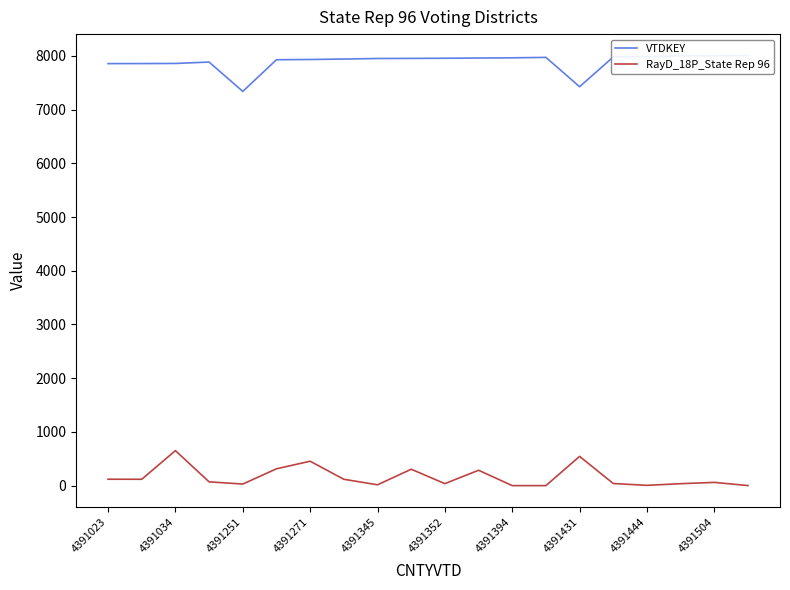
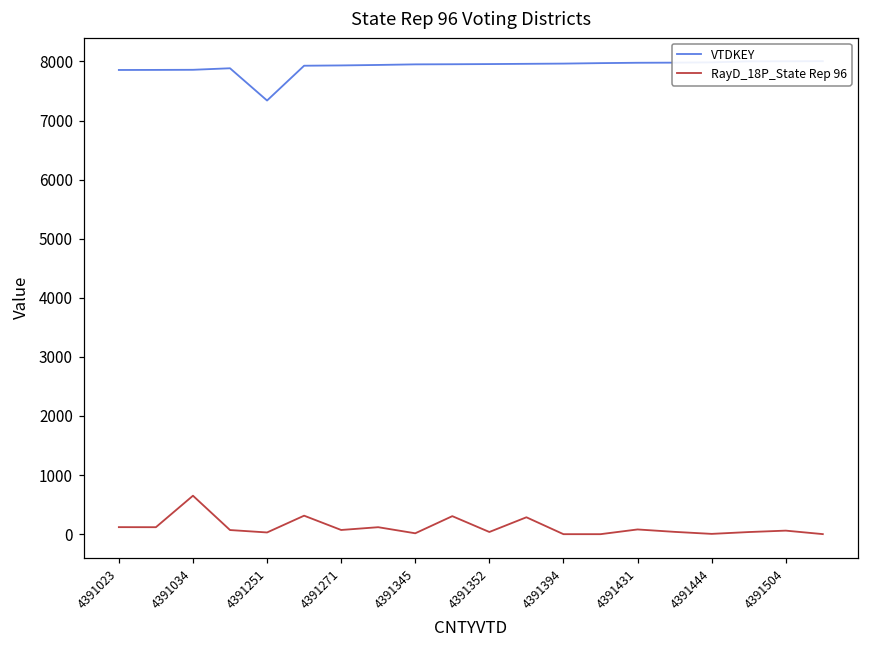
  {
    "VTDKEY": {
      "4391023": 7900,
      "4391034": 7900,
      "4391251": 7300,
      "4391271": 7900,
      "4391345": 8000,
      "4391352": 8000,
      "4391394": 8000,
-     "4391431": 7400
+     "4391431": 8000
    },
    "RayD_18P_State Rep 96": {
      "4391023": 100,
      "4391034": 700,
      "4391251": 0,
-     "4391271": 500,
+     "4391271": 100,
      "4391345": 0,
      "4391352": 0,
      "4391394": 0,
-     "4391431": 500,
+     "4391431": 100,
      "4391444": 0,
      "4391504": 100
    }
  }
